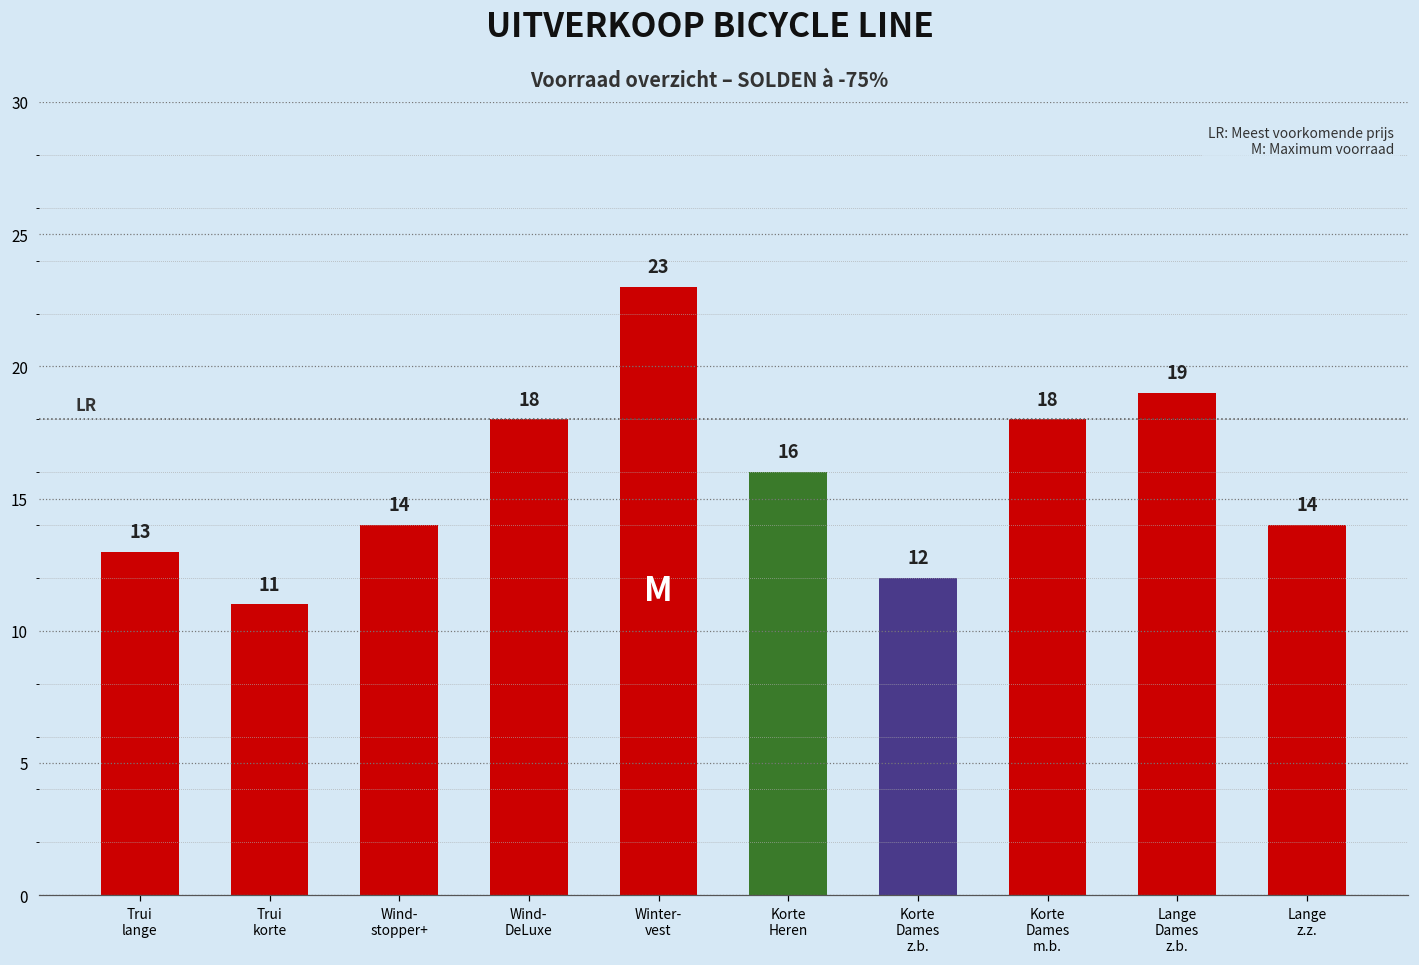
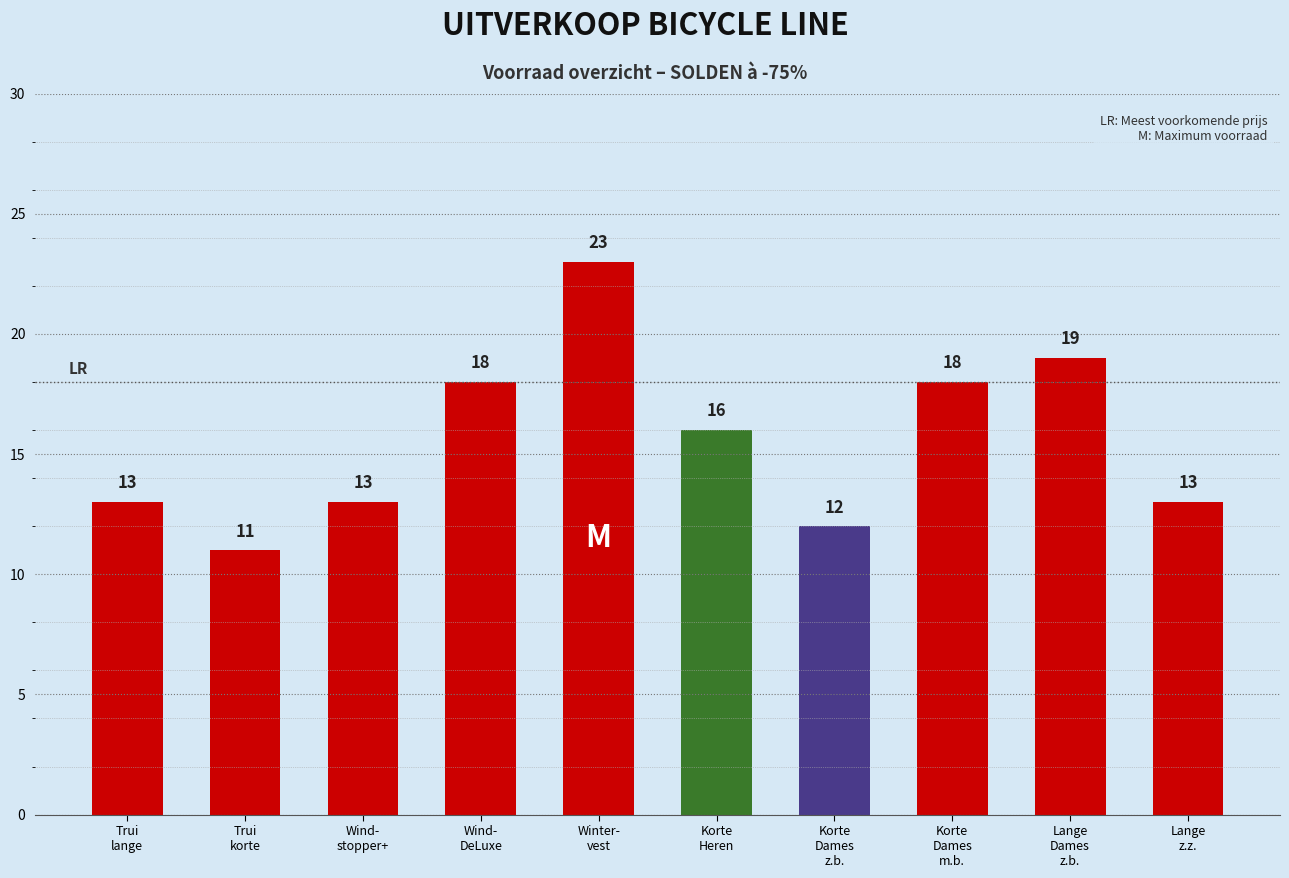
  {
    "Trui lange": 13,
    "Trui korte": 11,
-   "Wind- stopper+": 14,
+   "Wind- stopper+": 13,
    "Wind- DeLuxe": 18,
    "Winter- vest": 23,
    "Korte Heren": 16,
    "Korte Dames z.b.": 12,
    "Korte Dames m.b.": 18,
    "Lange Dames z.b.": 19,
-   "Lange z.z.": 14
+   "Lange z.z.": 13
  }
